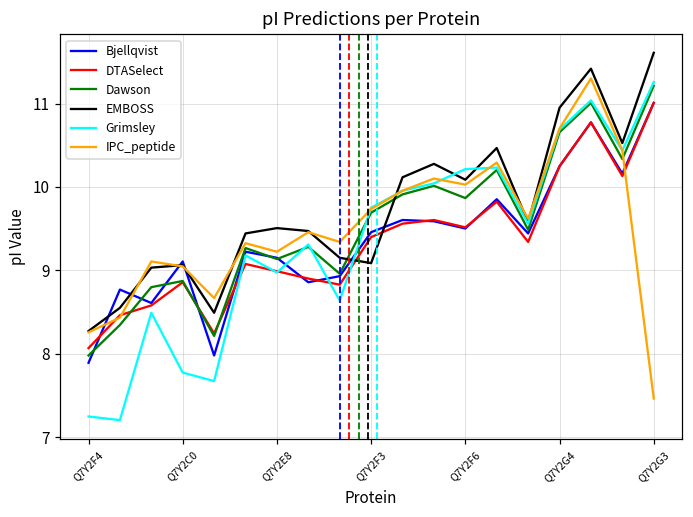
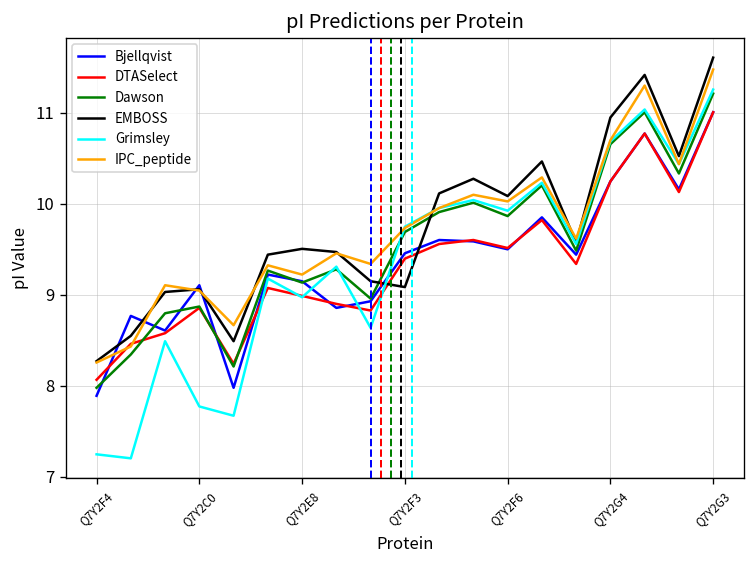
  {
    "Bjellqvist": {
      "Q7Y2F4": 7.9,
      "Q7Y2C0": 9.1,
      "Q7Y2F3": 9.5
    },
    "DTASelect": {
      "Q7Y2F4": 8.1,
      "Q7Y2F3": 9.4
    },
    "Dawson": {
      "Q7Y2F4": 8.0,
      "Q7Y2F3": 9.7,
      "Q7Y2F6": 9.9,
      "Q7Y2G3": 11.2
    },
    "EMBOSS": {
      "Q7Y2E8": 9.5,
      "Q7Y2F3": 9.1,
      "Q7Y2F6": 10.1,
      "Q7Y2G4": 11.0,
      "Q7Y2G3": 11.6
    },
    "Grimsley": {
      "Q7Y2F4": 7.2,
      "Q7Y2C0": 7.8,
-     "Q7Y2F6": 10.2,
+     "Q7Y2F6": 9.9,
      "Q7Y2G3": 11.3
    },
    "IPC_peptide": {
      "Q7Y2E8": 9.2,
      "Q7Y2F6": 10.0,
-     "Q7Y2G3": 7.5
+     "Q7Y2G3": 11.5
    }
  }
